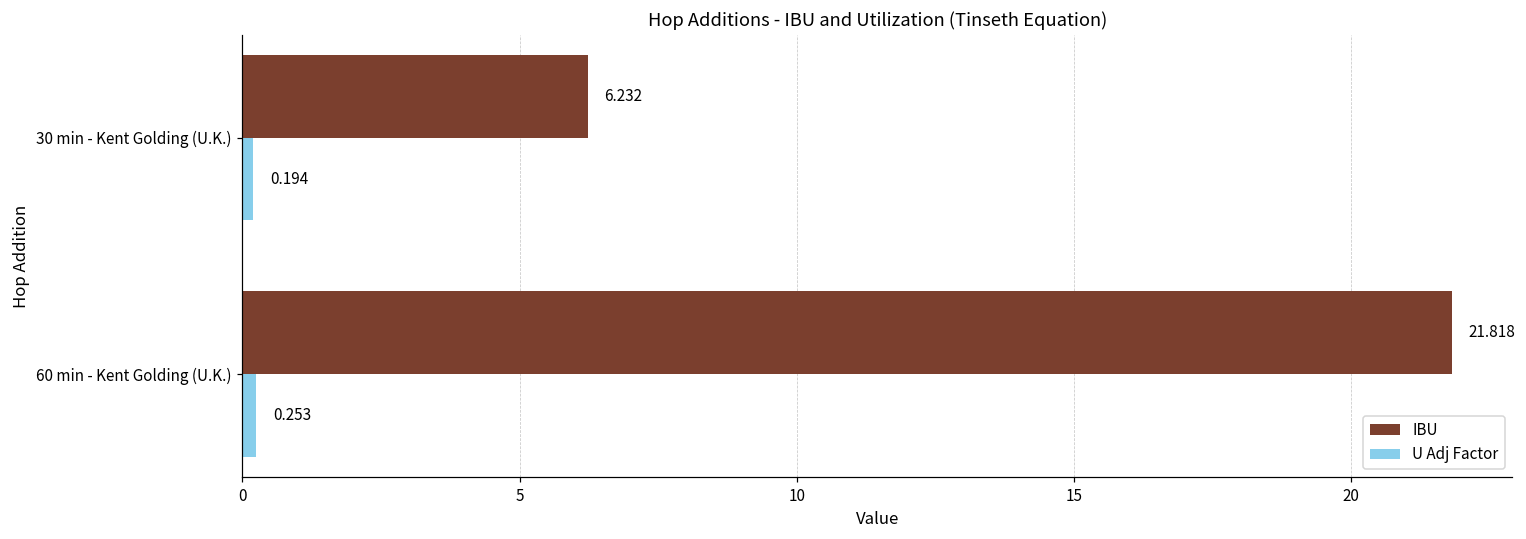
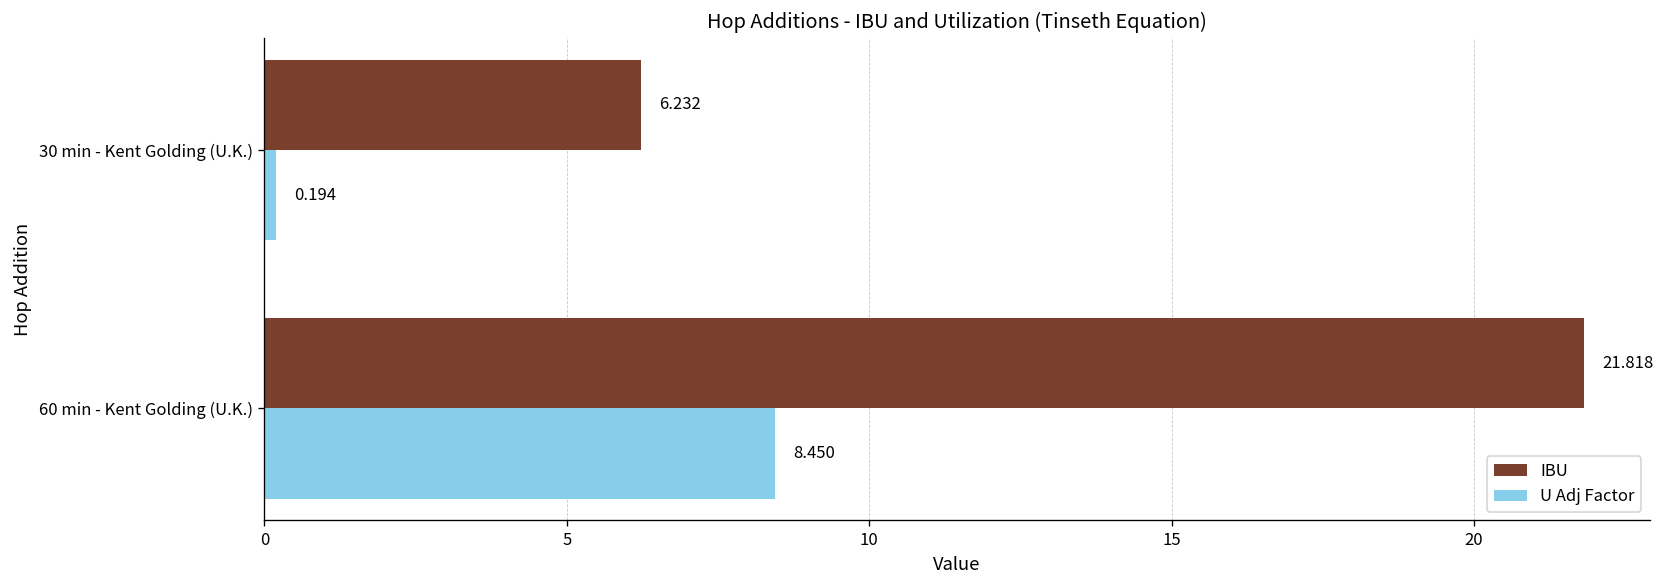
  {
    "IBU": {
      "30 min - Kent Golding (U.K.)": 6.232,
      "60 min - Kent Golding (U.K.)": 21.818
    },
    "U Adj Factor": {
      "30 min - Kent Golding (U.K.)": 0.194,
-     "60 min - Kent Golding (U.K.)": 0.253
+     "60 min - Kent Golding (U.K.)": 8.450
    }
  }
